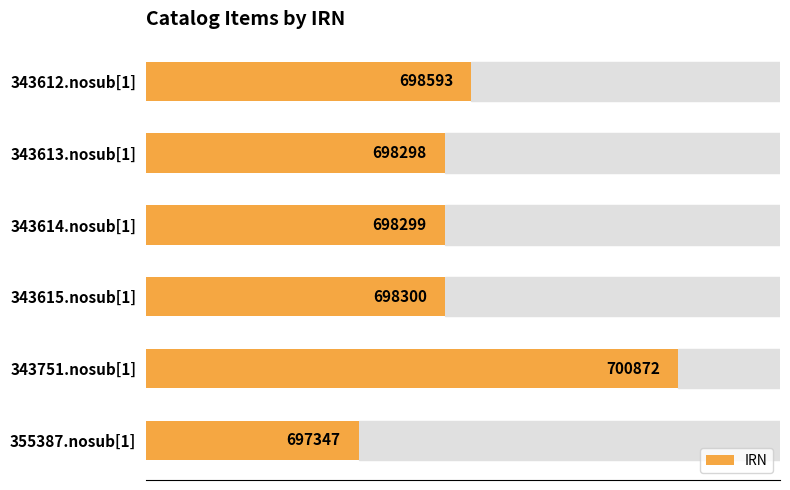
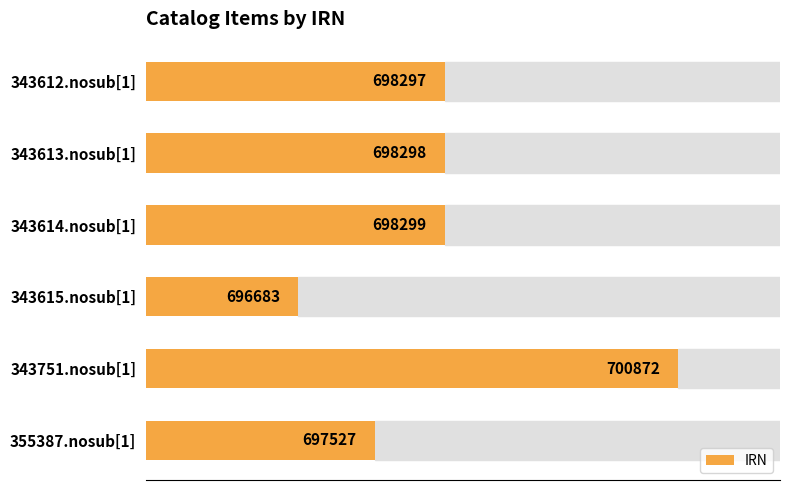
  {
-   "343612.nosub[1]": 698593,
+   "343612.nosub[1]": 698297,
    "343613.nosub[1]": 698298,
    "343614.nosub[1]": 698299,
-   "343615.nosub[1]": 698300,
+   "343615.nosub[1]": 696683,
    "343751.nosub[1]": 700872,
-   "355387.nosub[1]": 697347
+   "355387.nosub[1]": 697527
  }
